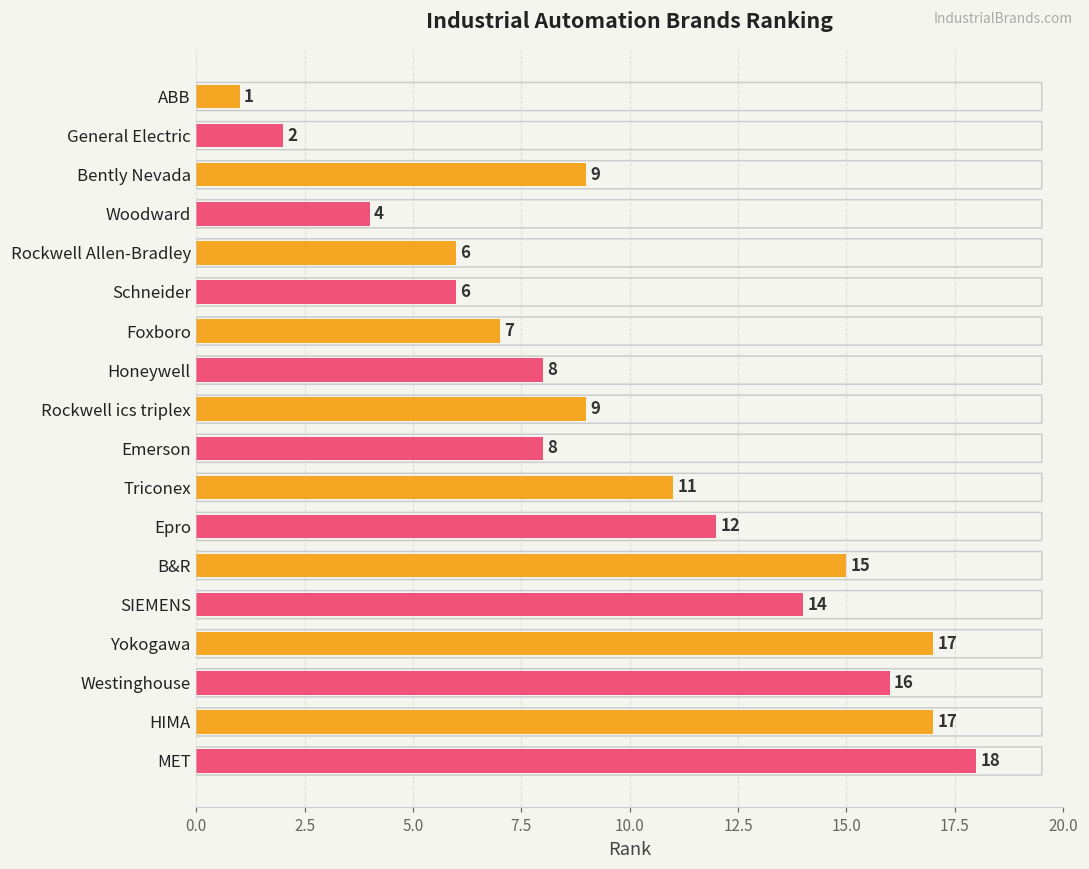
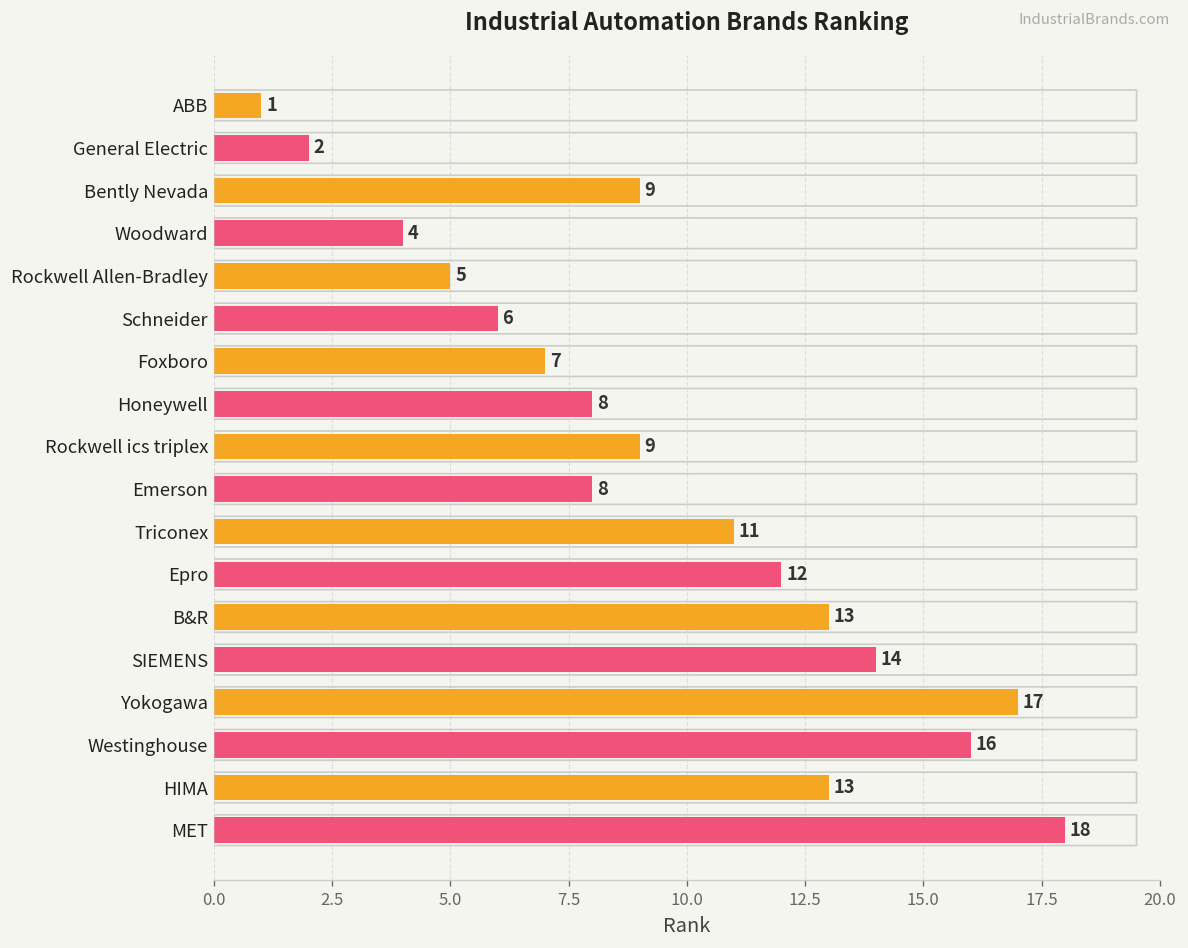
  {
    "ABB": 1,
    "General Electric": 2,
    "Bently Nevada": 9,
    "Woodward": 4,
-   "Rockwell Allen-Bradley": 6,
+   "Rockwell Allen-Bradley": 5,
    "Schneider": 6,
    "Foxboro": 7,
    "Honeywell": 8,
    "Rockwell ics triplex": 9,
    "Emerson": 8,
    "Triconex": 11,
    "Epro": 12,
-   "B&R": 15,
+   "B&R": 13,
    "SIEMENS": 14,
    "Yokogawa": 17,
    "Westinghouse": 16,
-   "HIMA": 17,
+   "HIMA": 13,
    "MET": 18
  }
